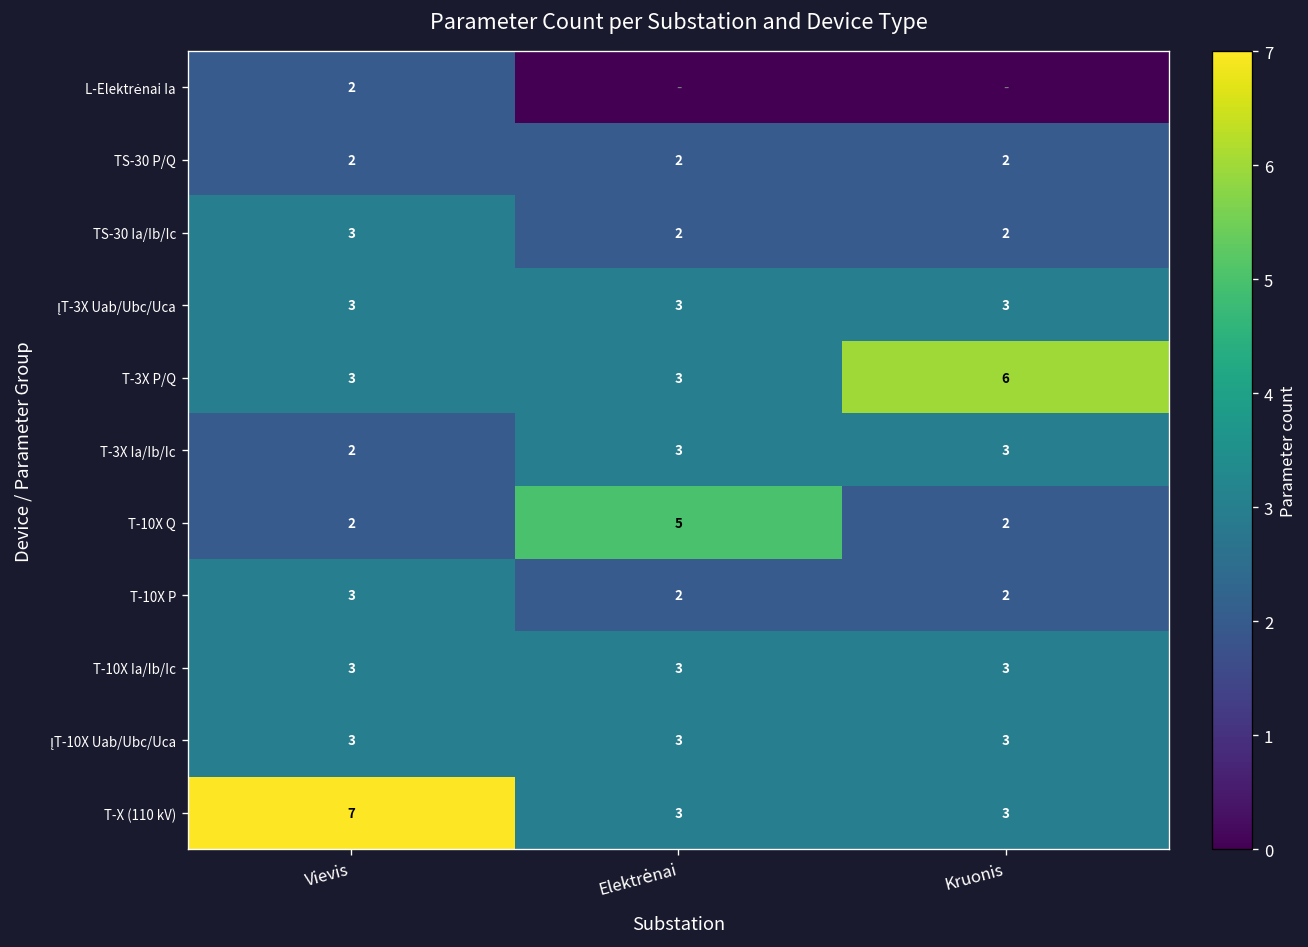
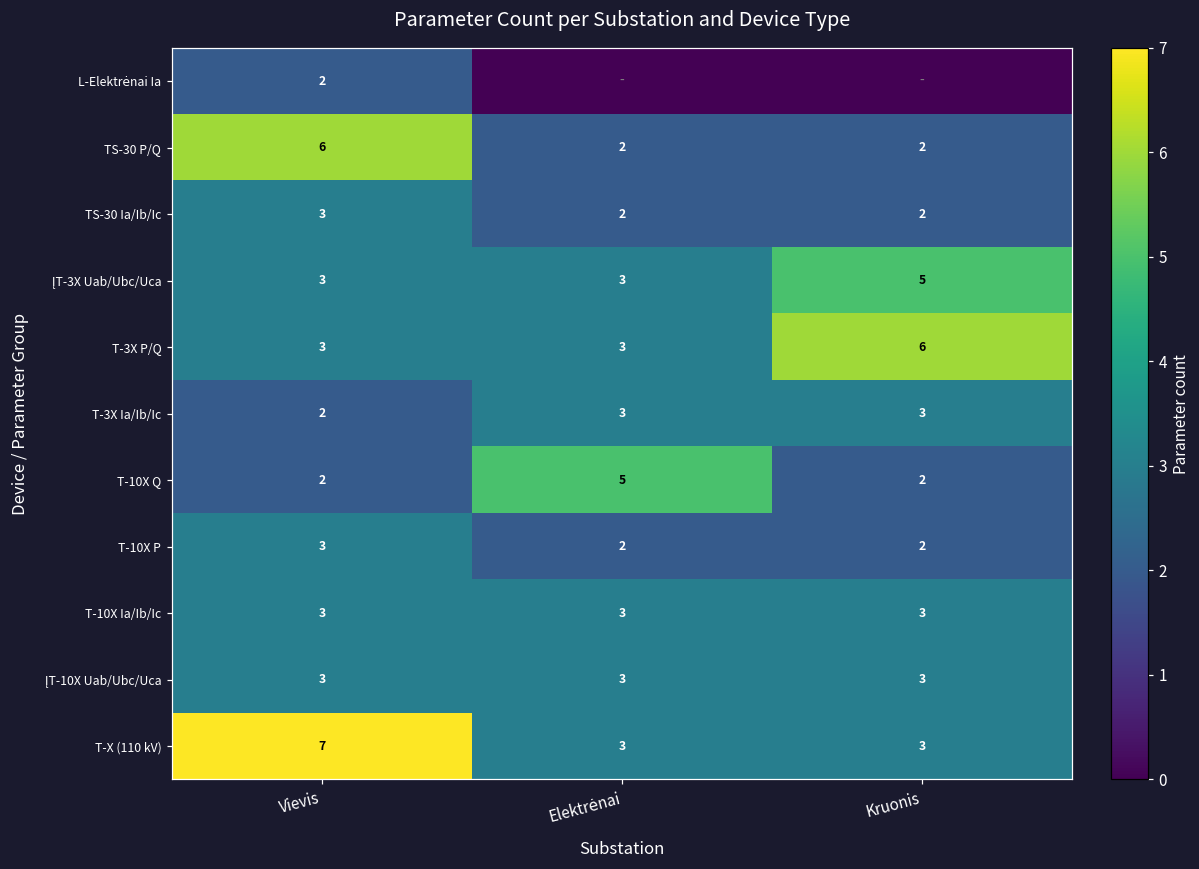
  {
    "L-Elektrėnai Ia": {
      "Vievis": 2
    },
    "TS-30 P/Q": {
-     "Vievis": 2,
+     "Vievis": 6,
      "Elektrėnai": 2,
      "Kruonis": 2
    },
    "TS-30 Ia/Ib/Ic": {
      "Vievis": 3,
      "Elektrėnai": 2,
      "Kruonis": 2
    },
    "ĮT-3X Uab/Ubc/Uca": {
      "Vievis": 3,
      "Elektrėnai": 3,
-     "Kruonis": 3
+     "Kruonis": 5
    },
    "T-3X P/Q": {
      "Vievis": 3,
      "Elektrėnai": 3,
      "Kruonis": 6
    },
    "T-3X Ia/Ib/Ic": {
      "Vievis": 2,
      "Elektrėnai": 3,
      "Kruonis": 3
    },
    "T-10X Q": {
      "Vievis": 2,
      "Elektrėnai": 5,
      "Kruonis": 2
    },
    "T-10X P": {
      "Vievis": 3,
      "Elektrėnai": 2,
      "Kruonis": 2
    },
    "T-10X Ia/Ib/Ic": {
      "Vievis": 3,
      "Elektrėnai": 3,
      "Kruonis": 3
    },
    "ĮT-10X Uab/Ubc/Uca": {
      "Vievis": 3,
      "Elektrėnai": 3,
      "Kruonis": 3
    },
    "T-X (110 kV)": {
      "Vievis": 7,
      "Elektrėnai": 3,
      "Kruonis": 3
    }
  }
